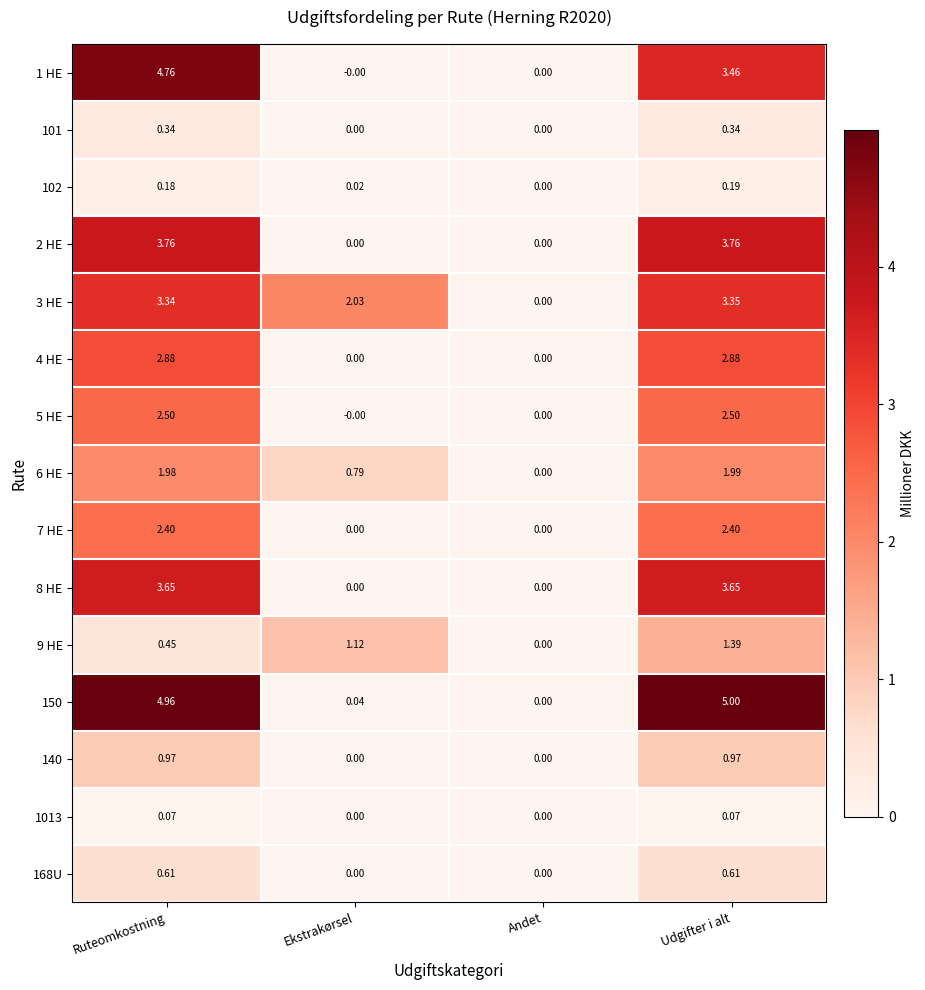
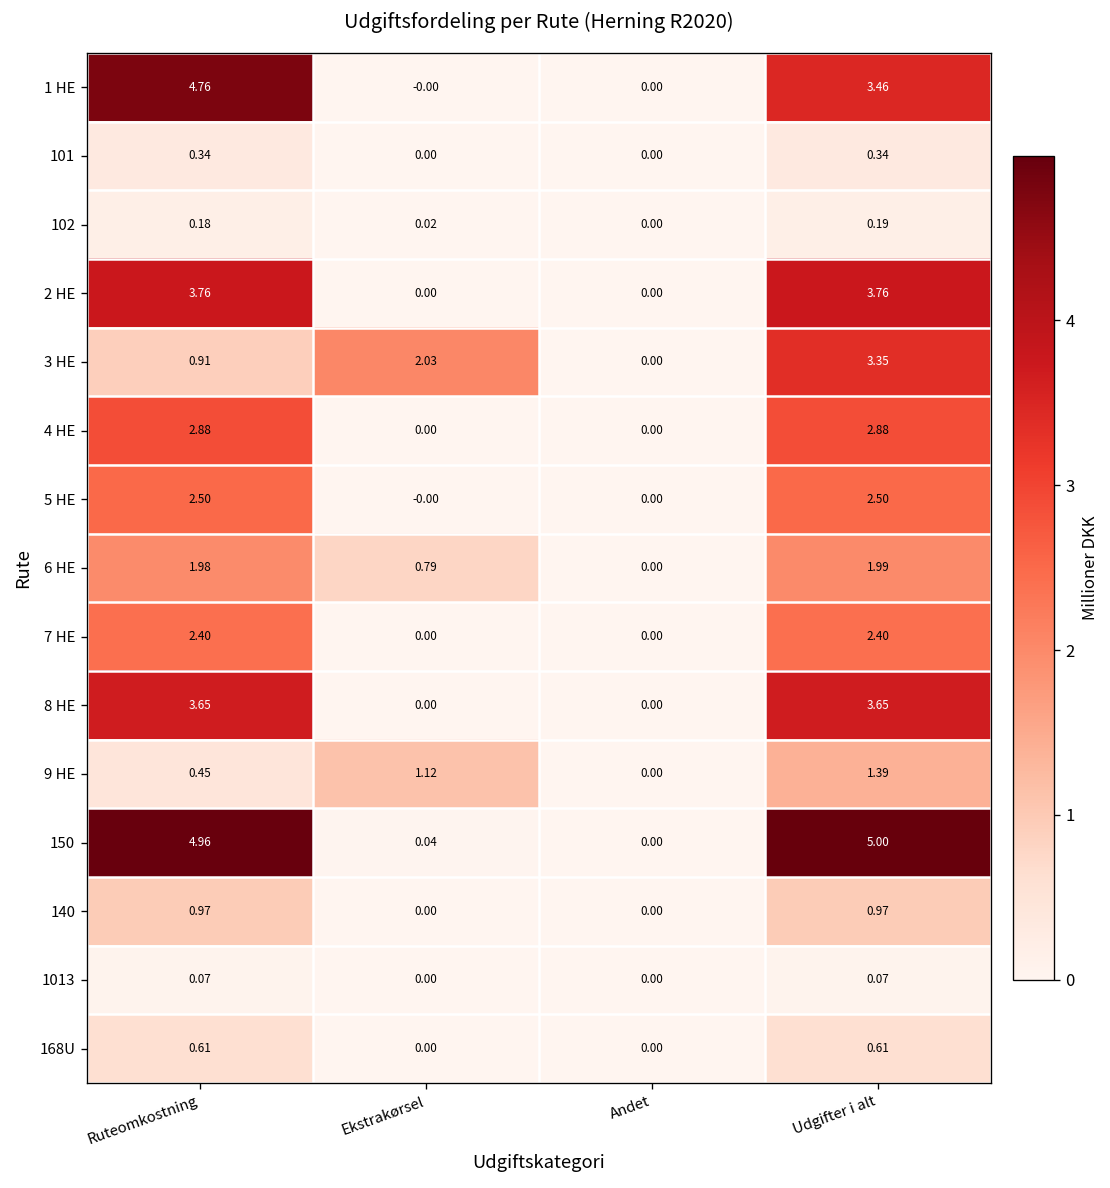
  {
    "1 HE": {
      "Ruteomkostning": 4.76,
      "Ekstrakørsel": -0.00,
      "Andet": 0.00,
      "Udgifter i alt": 3.46
    },
    "101": {
      "Ruteomkostning": 0.34,
      "Ekstrakørsel": 0.00,
      "Andet": 0.00,
      "Udgifter i alt": 0.34
    },
    "102": {
      "Ruteomkostning": 0.18,
      "Ekstrakørsel": 0.02,
      "Andet": 0.00,
      "Udgifter i alt": 0.19
    },
    "2 HE": {
      "Ruteomkostning": 3.76,
      "Ekstrakørsel": 0.00,
      "Andet": 0.00,
      "Udgifter i alt": 3.76
    },
    "3 HE": {
-     "Ruteomkostning": 3.34,
+     "Ruteomkostning": 0.91,
      "Ekstrakørsel": 2.03,
      "Andet": 0.00,
      "Udgifter i alt": 3.35
    },
    "4 HE": {
      "Ruteomkostning": 2.88,
      "Ekstrakørsel": 0.00,
      "Andet": 0.00,
      "Udgifter i alt": 2.88
    },
    "5 HE": {
      "Ruteomkostning": 2.50,
      "Ekstrakørsel": -0.00,
      "Andet": 0.00,
      "Udgifter i alt": 2.50
    },
    "6 HE": {
      "Ruteomkostning": 1.98,
      "Ekstrakørsel": 0.79,
      "Andet": 0.00,
      "Udgifter i alt": 1.99
    },
    "7 HE": {
      "Ruteomkostning": 2.40,
      "Ekstrakørsel": 0.00,
      "Andet": 0.00,
      "Udgifter i alt": 2.40
    },
    "8 HE": {
      "Ruteomkostning": 3.65,
      "Ekstrakørsel": 0.00,
      "Andet": 0.00,
      "Udgifter i alt": 3.65
    },
    "9 HE": {
      "Ruteomkostning": 0.45,
      "Ekstrakørsel": 1.12,
      "Andet": 0.00,
      "Udgifter i alt": 1.39
    },
    "150": {
      "Ruteomkostning": 4.96,
      "Ekstrakørsel": 0.04,
      "Andet": 0.00,
      "Udgifter i alt": 5.00
    },
    "140": {
      "Ruteomkostning": 0.97,
      "Ekstrakørsel": 0.00,
      "Andet": 0.00,
      "Udgifter i alt": 0.97
    },
    "1013": {
      "Ruteomkostning": 0.07,
      "Ekstrakørsel": 0.00,
      "Andet": 0.00,
      "Udgifter i alt": 0.07
    },
    "168U": {
      "Ruteomkostning": 0.61,
      "Ekstrakørsel": 0.00,
      "Andet": 0.00,
      "Udgifter i alt": 0.61
    }
  }
